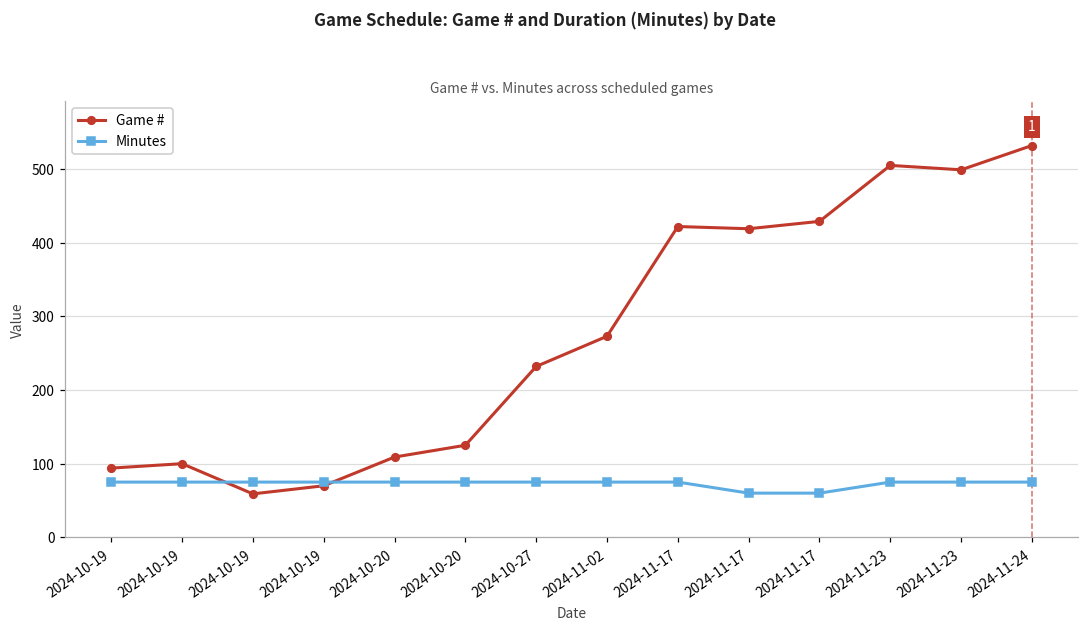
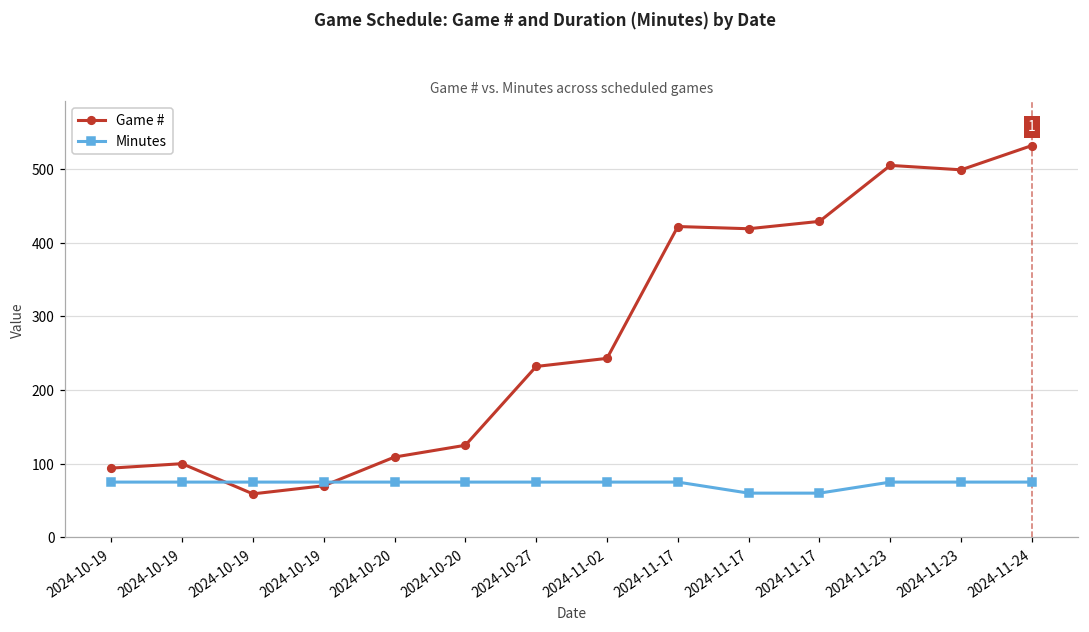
  {
    "Game #": {
      "2024-10-27": 230,
-     "2024-11-02": 270
+     "2024-11-02": 240
    },
    "Minutes": {
      "2024-10-27": 80,
      "2024-11-02": 80,
      "2024-11-24": 80
    }
  }
